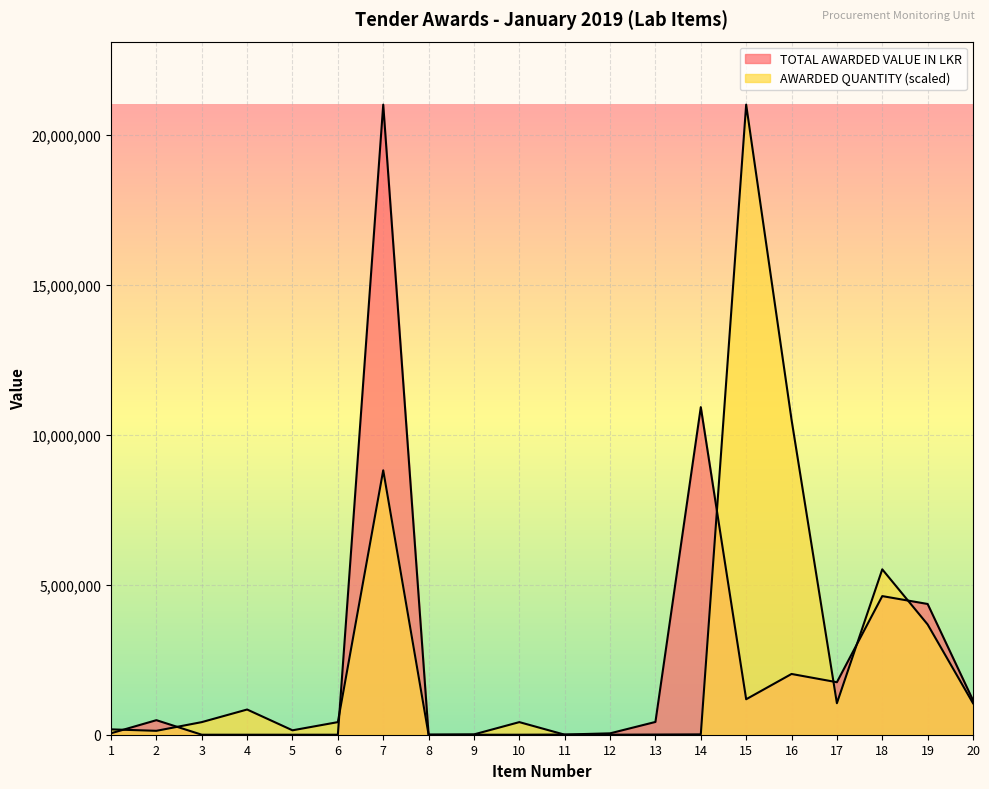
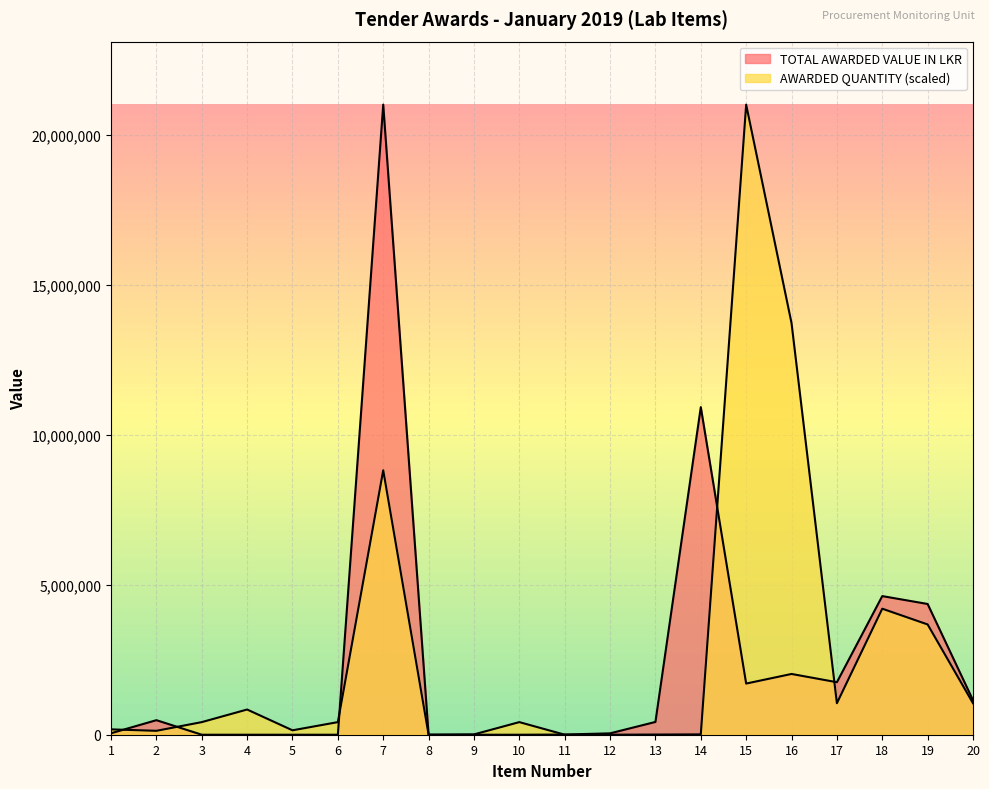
  {
    "TOTAL AWARDED VALUE IN LKR": {
      "1": "0",
      "2": "500,000",
      "3": "0",
      "4": "0",
      "5": "0",
      "6": "0",
      "7": "21,000,000",
      "10": "0",
      "13": "400,000",
      "14": "10,900,000",
-     "15": "1,200,000",
+     "15": "1,700,000",
      "16": "2,000,000",
      "17": "1,800,000",
      "18": "4,600,000",
      "19": "4,400,000",
      "20": "1,200,000"
    },
    "AWARDED QUANTITY (scaled)": {
      "1": "200,000",
      "2": "100,000",
      "3": "400,000",
      "4": "800,000",
      "5": "100,000",
      "6": "400,000",
      "7": "8,800,000",
      "10": "400,000",
      "13": "0",
      "14": "0",
      "15": "21,000,000",
-     "16": "10,500,000",
+     "16": "13,700,000",
      "17": "1,100,000",
-     "18": "5,500,000",
+     "18": "4,200,000",
      "19": "3,700,000",
      "20": "1,100,000"
    }
  }
